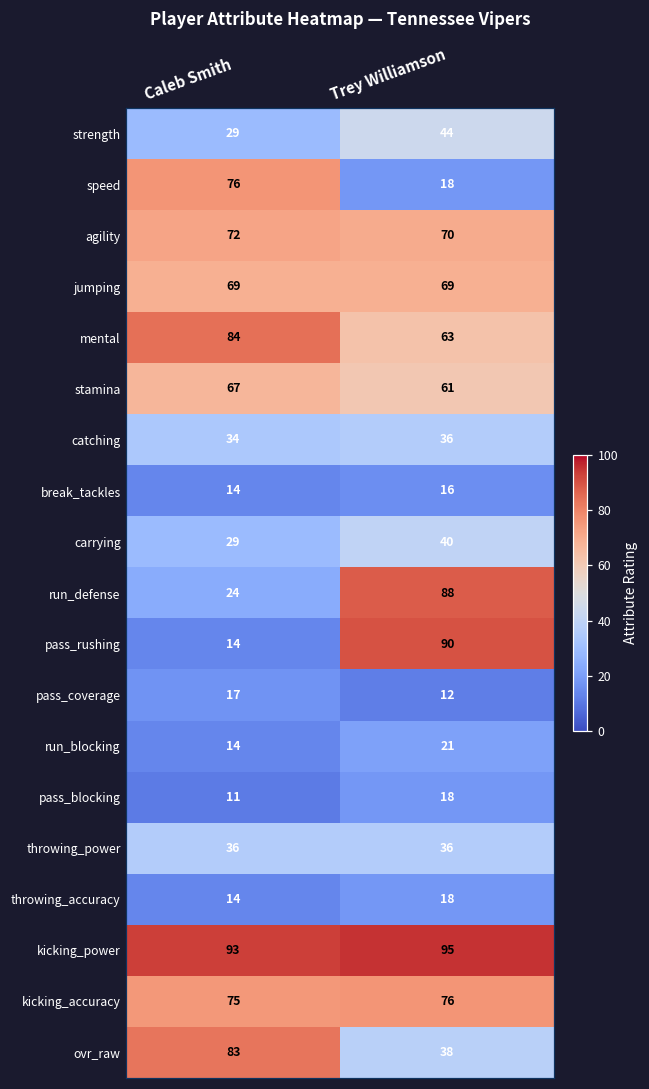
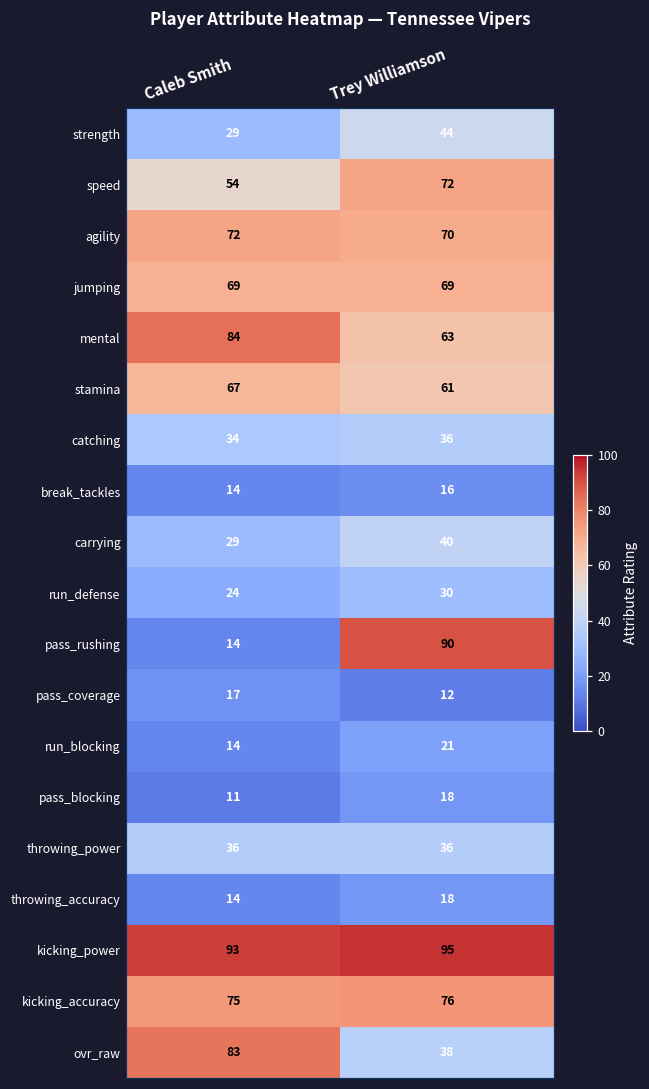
  {
    "strength": {
      "Caleb Smith": 29,
      "Trey Williamson": 44
    },
    "speed": {
-     "Caleb Smith": 76,
-     "Trey Williamson": 18
+     "Caleb Smith": 54,
+     "Trey Williamson": 72
    },
    "agility": {
      "Caleb Smith": 72,
      "Trey Williamson": 70
    },
    "jumping": {
      "Caleb Smith": 69,
      "Trey Williamson": 69
    },
    "mental": {
      "Caleb Smith": 84,
      "Trey Williamson": 63
    },
    "stamina": {
      "Caleb Smith": 67,
      "Trey Williamson": 61
    },
    "catching": {
      "Caleb Smith": 34,
      "Trey Williamson": 36
    },
    "break_tackles": {
      "Caleb Smith": 14,
      "Trey Williamson": 16
    },
    "carrying": {
      "Caleb Smith": 29,
      "Trey Williamson": 40
    },
    "run_defense": {
      "Caleb Smith": 24,
-     "Trey Williamson": 88
+     "Trey Williamson": 30
    },
    "pass_rushing": {
      "Caleb Smith": 14,
      "Trey Williamson": 90
    },
    "pass_coverage": {
      "Caleb Smith": 17,
      "Trey Williamson": 12
    },
    "run_blocking": {
      "Caleb Smith": 14,
      "Trey Williamson": 21
    },
    "pass_blocking": {
      "Caleb Smith": 11,
      "Trey Williamson": 18
    },
    "throwing_power": {
      "Caleb Smith": 36,
      "Trey Williamson": 36
    },
    "throwing_accuracy": {
      "Caleb Smith": 14,
      "Trey Williamson": 18
    },
    "kicking_power": {
      "Caleb Smith": 93,
      "Trey Williamson": 95
    },
    "kicking_accuracy": {
      "Caleb Smith": 75,
      "Trey Williamson": 76
    },
    "ovr_raw": {
      "Caleb Smith": 83,
      "Trey Williamson": 38
    }
  }
